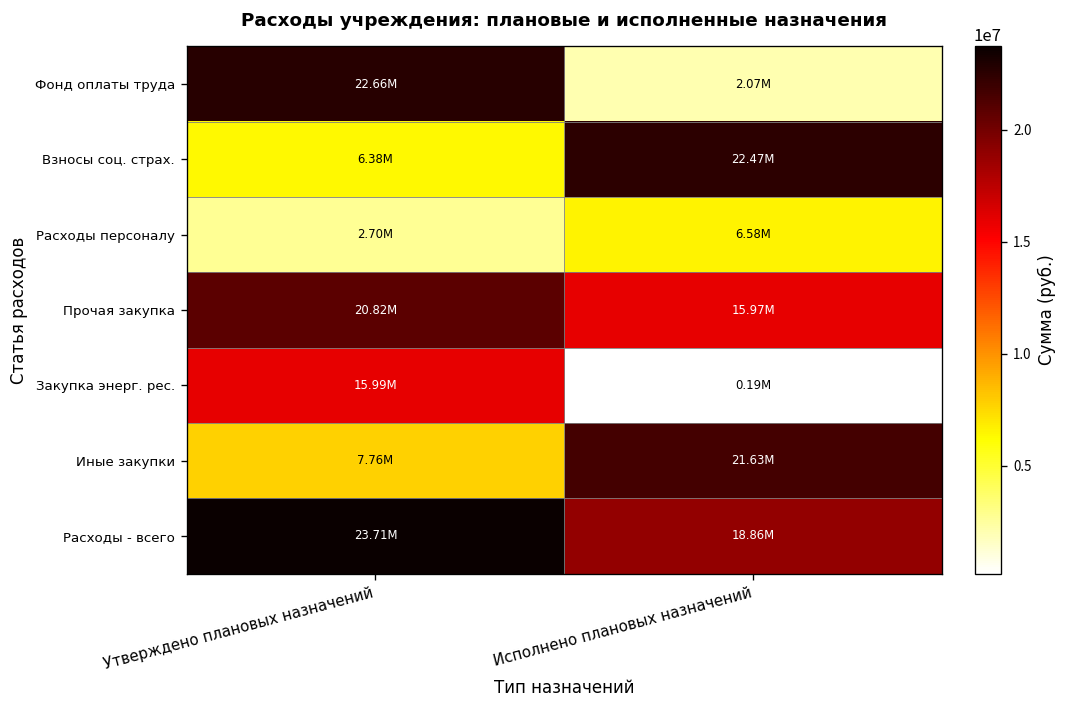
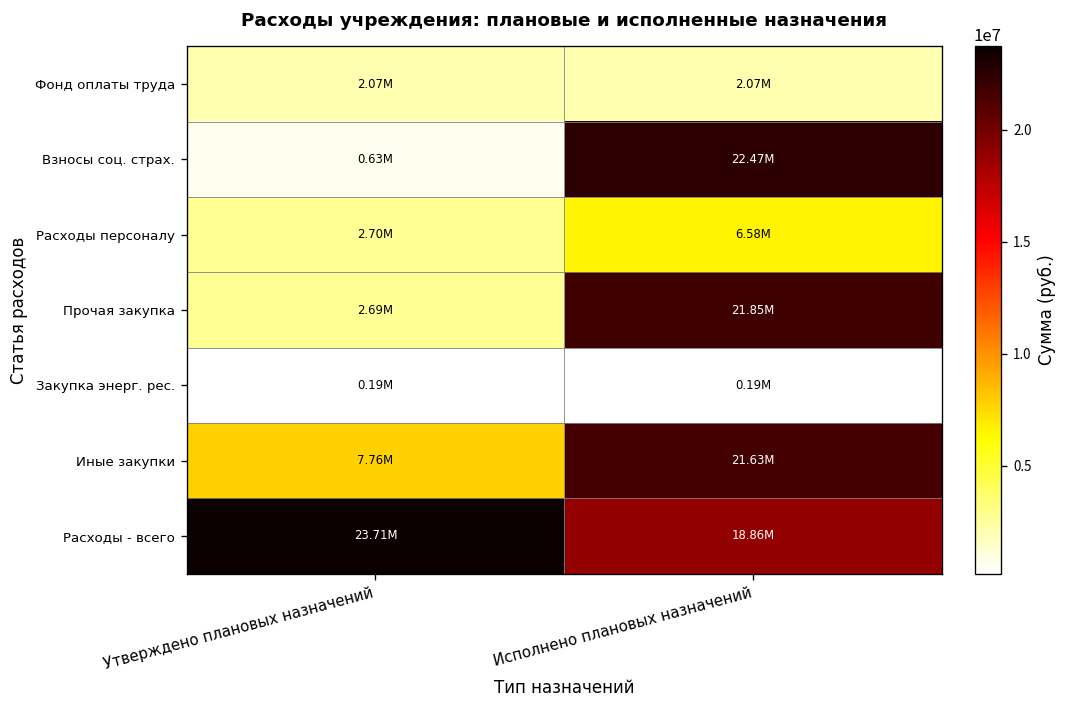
  {
    "Фонд оплаты труда": {
-     "Утверждено плановых назначений": "22.66M",
+     "Утверждено плановых назначений": "2.07M",
      "Исполнено плановых назначений": "2.07M"
    },
    "Взносы соц. страх.": {
-     "Утверждено плановых назначений": "6.38M",
+     "Утверждено плановых назначений": "0.63M",
      "Исполнено плановых назначений": "22.47M"
    },
    "Расходы персоналу": {
      "Утверждено плановых назначений": "2.70M",
      "Исполнено плановых назначений": "6.58M"
    },
    "Прочая закупка": {
-     "Утверждено плановых назначений": "20.82M",
-     "Исполнено плановых назначений": "15.97M"
+     "Утверждено плановых назначений": "2.69M",
+     "Исполнено плановых назначений": "21.85M"
    },
    "Закупка энерг. рес.": {
-     "Утверждено плановых назначений": "15.99M",
+     "Утверждено плановых назначений": "0.19M",
      "Исполнено плановых назначений": "0.19M"
    },
    "Иные закупки": {
      "Утверждено плановых назначений": "7.76M",
      "Исполнено плановых назначений": "21.63M"
    },
    "Расходы - всего": {
      "Утверждено плановых назначений": "23.71M",
      "Исполнено плановых назначений": "18.86M"
    }
  }
